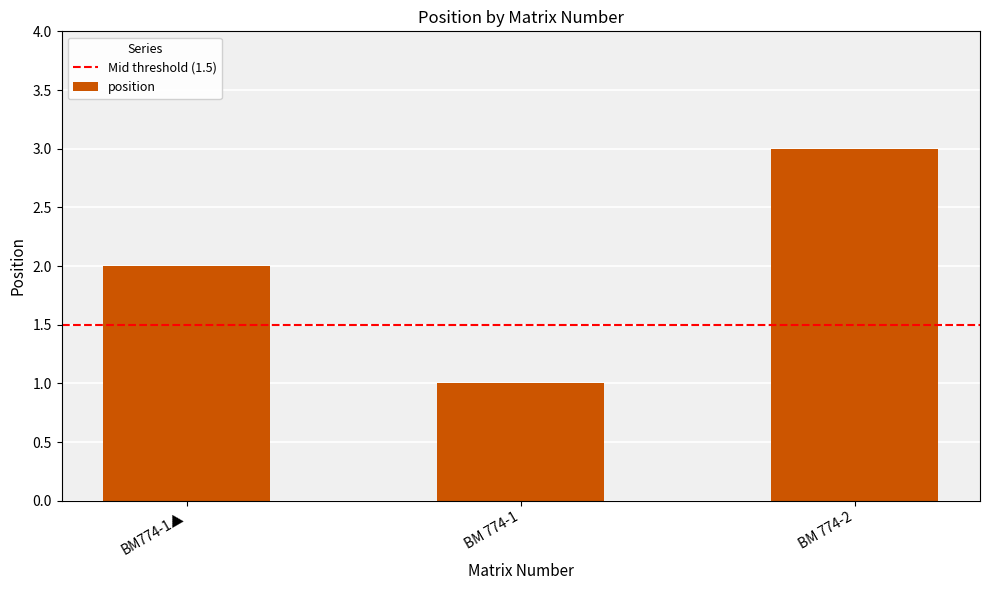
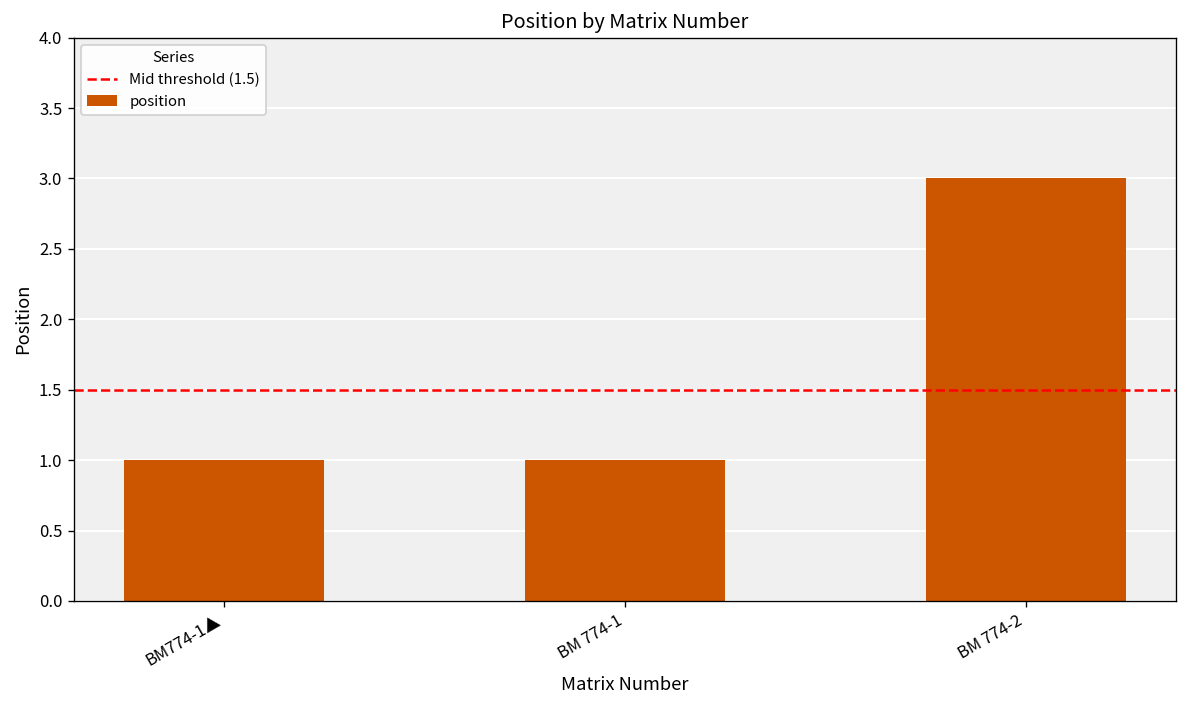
  {
-   "BM774-1▲": 2,
+   "BM774-1▲": 1,
    "BM 774-1": 1,
    "BM 774-2": 3
  }
